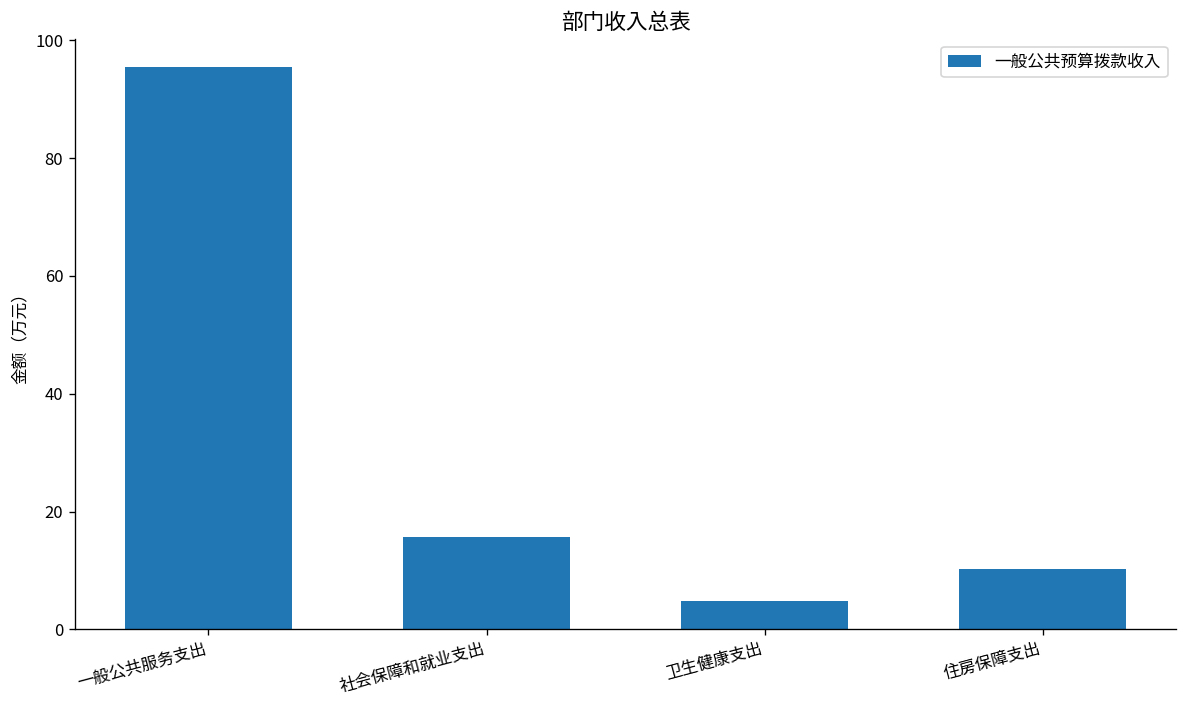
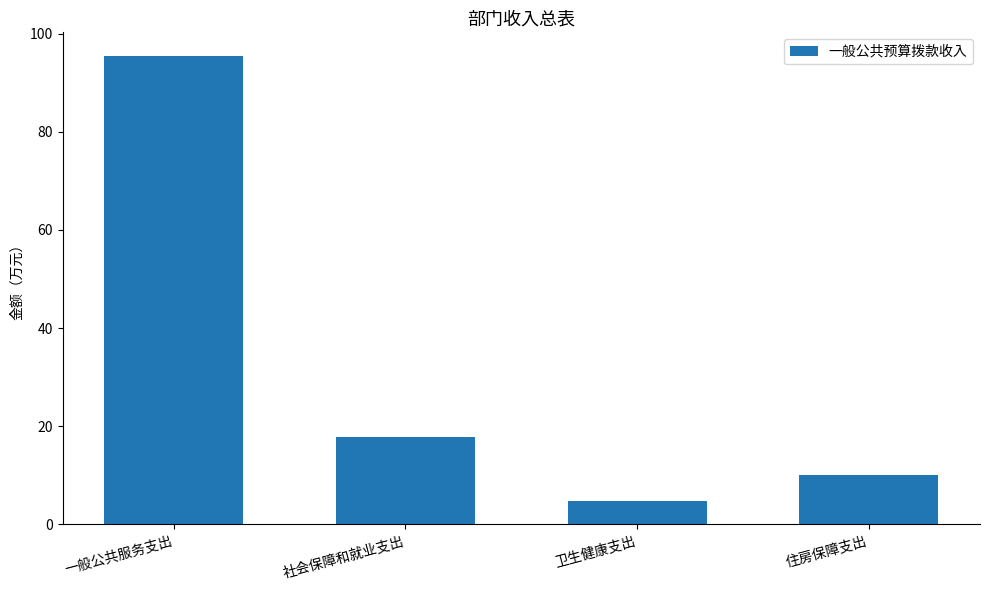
  {
    "一般公共服务支出": 95,
-   "社会保障和就业支出": 16,
+   "社会保障和就业支出": 18,
    "卫生健康支出": 5,
    "住房保障支出": 10
  }
